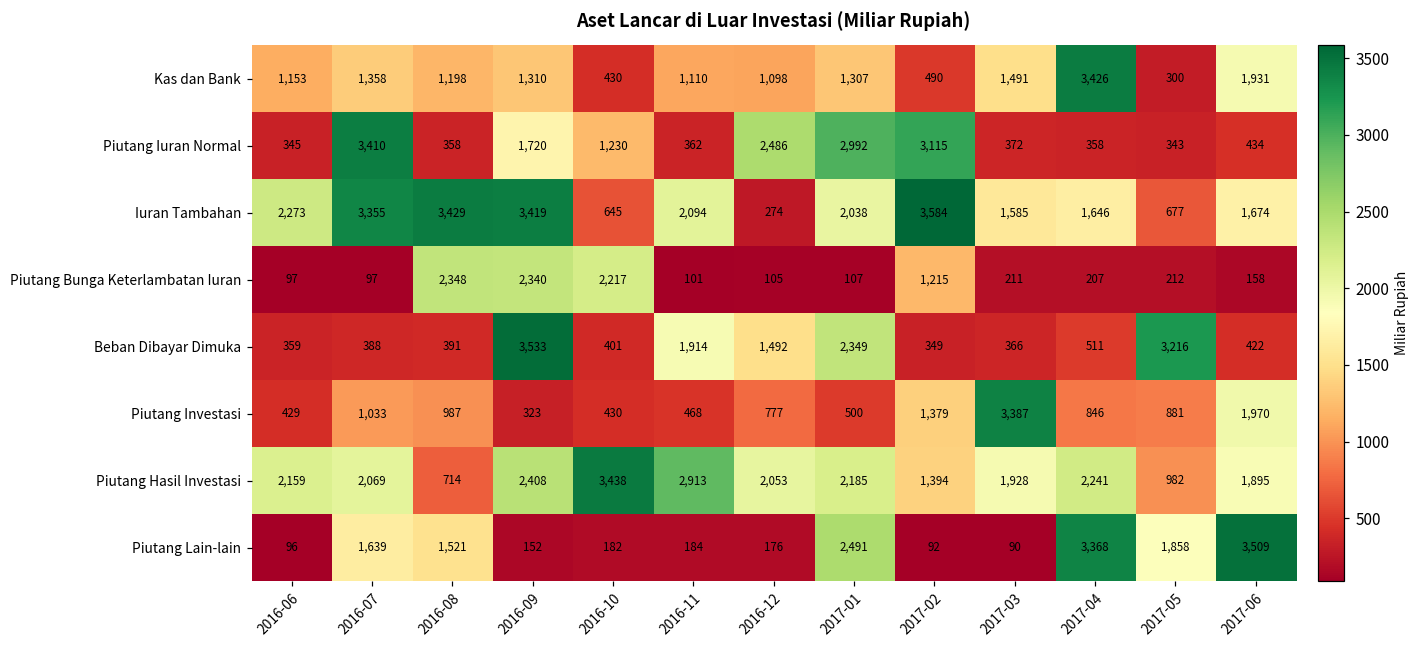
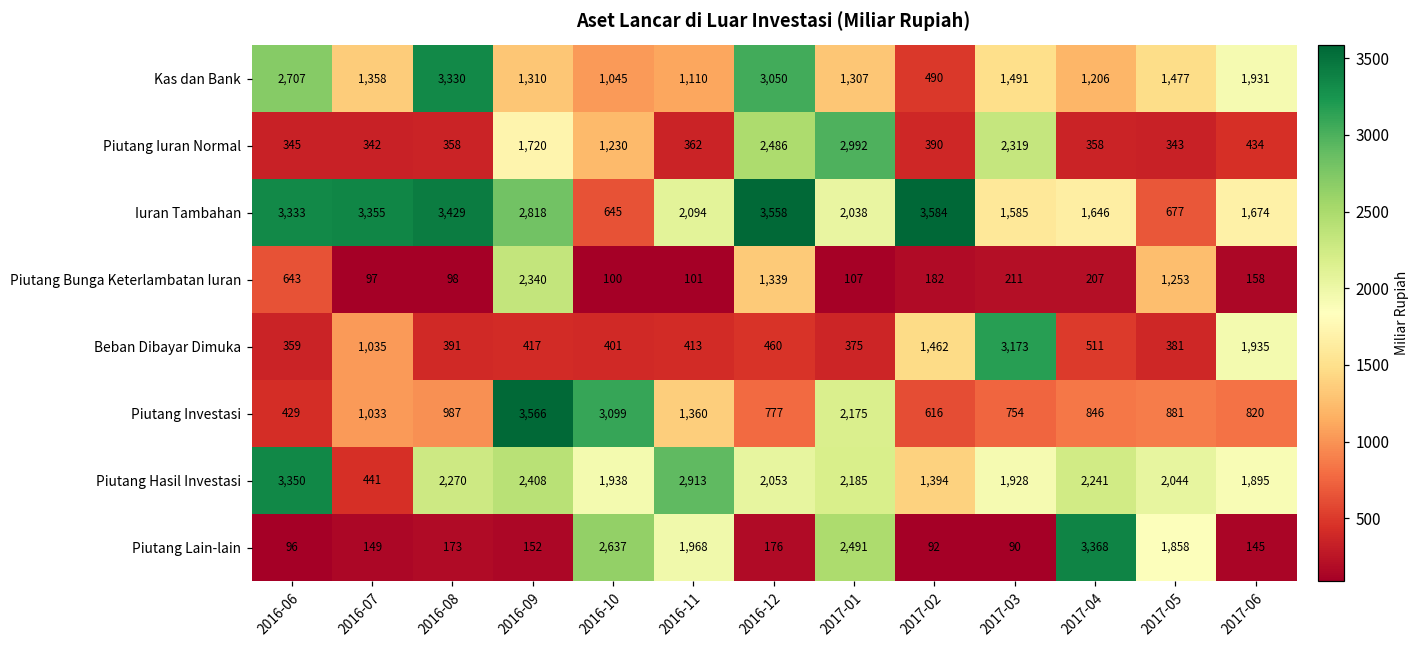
  {
    "Kas dan Bank": {
-     "2016-06": "1,153",
+     "2016-06": "2,707",
      "2016-07": "1,358",
-     "2016-08": "1,198",
+     "2016-08": "3,330",
      "2016-09": "1,310",
-     "2016-10": "430",
+     "2016-10": "1,045",
      "2016-11": "1,110",
-     "2016-12": "1,098",
+     "2016-12": "3,050",
      "2017-01": "1,307",
      "2017-02": "490",
      "2017-03": "1,491",
-     "2017-04": "3,426",
-     "2017-05": "300",
+     "2017-04": "1,206",
+     "2017-05": "1,477",
      "2017-06": "1,931"
    },
    "Piutang Iuran Normal": {
      "2016-06": "345",
-     "2016-07": "3,410",
+     "2016-07": "342",
      "2016-08": "358",
      "2016-09": "1,720",
      "2016-10": "1,230",
      "2016-11": "362",
      "2016-12": "2,486",
      "2017-01": "2,992",
-     "2017-02": "3,115",
-     "2017-03": "372",
+     "2017-02": "390",
+     "2017-03": "2,319",
      "2017-04": "358",
      "2017-05": "343",
      "2017-06": "434"
    },
    "Iuran Tambahan": {
-     "2016-06": "2,273",
+     "2016-06": "3,333",
      "2016-07": "3,355",
      "2016-08": "3,429",
-     "2016-09": "3,419",
+     "2016-09": "2,818",
      "2016-10": "645",
      "2016-11": "2,094",
-     "2016-12": "274",
+     "2016-12": "3,558",
      "2017-01": "2,038",
      "2017-02": "3,584",
      "2017-03": "1,585",
      "2017-04": "1,646",
      "2017-05": "677",
      "2017-06": "1,674"
    },
    "Piutang Bunga Keterlambatan Iuran": {
-     "2016-06": "97",
+     "2016-06": "643",
      "2016-07": "97",
-     "2016-08": "2,348",
+     "2016-08": "98",
      "2016-09": "2,340",
-     "2016-10": "2,217",
+     "2016-10": "100",
      "2016-11": "101",
-     "2016-12": "105",
+     "2016-12": "1,339",
      "2017-01": "107",
-     "2017-02": "1,215",
+     "2017-02": "182",
      "2017-03": "211",
      "2017-04": "207",
-     "2017-05": "212",
+     "2017-05": "1,253",
      "2017-06": "158"
    },
    "Beban Dibayar Dimuka": {
      "2016-06": "359",
-     "2016-07": "388",
+     "2016-07": "1,035",
      "2016-08": "391",
-     "2016-09": "3,533",
+     "2016-09": "417",
      "2016-10": "401",
-     "2016-11": "1,914",
-     "2016-12": "1,492",
-     "2017-01": "2,349",
-     "2017-02": "349",
-     "2017-03": "366",
+     "2016-11": "413",
+     "2016-12": "460",
+     "2017-01": "375",
+     "2017-02": "1,462",
+     "2017-03": "3,173",
      "2017-04": "511",
-     "2017-05": "3,216",
-     "2017-06": "422"
+     "2017-05": "381",
+     "2017-06": "1,935"
    },
    "Piutang Investasi": {
      "2016-06": "429",
      "2016-07": "1,033",
      "2016-08": "987",
-     "2016-09": "323",
-     "2016-10": "430",
-     "2016-11": "468",
+     "2016-09": "3,566",
+     "2016-10": "3,099",
+     "2016-11": "1,360",
      "2016-12": "777",
-     "2017-01": "500",
-     "2017-02": "1,379",
-     "2017-03": "3,387",
+     "2017-01": "2,175",
+     "2017-02": "616",
+     "2017-03": "754",
      "2017-04": "846",
      "2017-05": "881",
-     "2017-06": "1,970"
+     "2017-06": "820"
    },
    "Piutang Hasil Investasi": {
-     "2016-06": "2,159",
-     "2016-07": "2,069",
-     "2016-08": "714",
+     "2016-06": "3,350",
+     "2016-07": "441",
+     "2016-08": "2,270",
      "2016-09": "2,408",
-     "2016-10": "3,438",
+     "2016-10": "1,938",
      "2016-11": "2,913",
      "2016-12": "2,053",
      "2017-01": "2,185",
      "2017-02": "1,394",
      "2017-03": "1,928",
      "2017-04": "2,241",
-     "2017-05": "982",
+     "2017-05": "2,044",
      "2017-06": "1,895"
    },
    "Piutang Lain-lain": {
      "2016-06": "96",
-     "2016-07": "1,639",
-     "2016-08": "1,521",
+     "2016-07": "149",
+     "2016-08": "173",
      "2016-09": "152",
-     "2016-10": "182",
-     "2016-11": "184",
+     "2016-10": "2,637",
+     "2016-11": "1,968",
      "2016-12": "176",
      "2017-01": "2,491",
      "2017-02": "92",
      "2017-03": "90",
      "2017-04": "3,368",
      "2017-05": "1,858",
-     "2017-06": "3,509"
+     "2017-06": "145"
    }
  }
